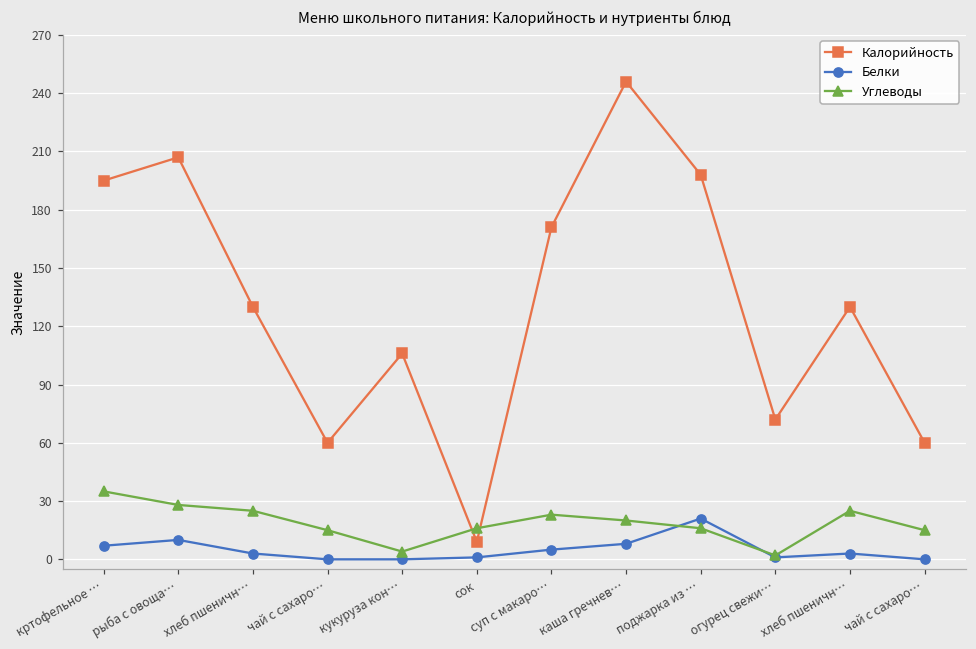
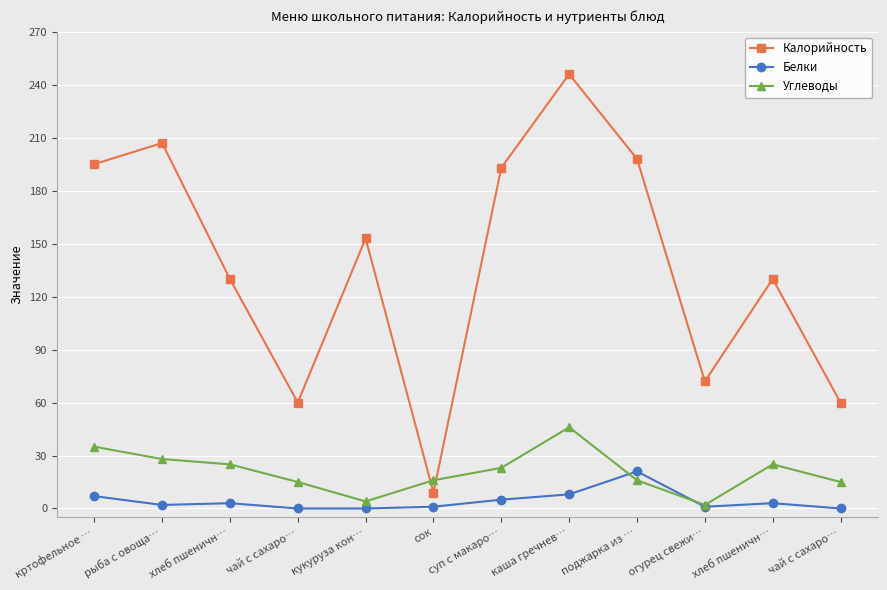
  {
    "Калорийность": {
      "кртофельное …": 195,
      "рыба с овоща…": 207,
-     "кукуруза кон…": 106,
+     "кукуруза кон…": 153,
      "сок": 9,
-     "суп с макаро…": 171,
+     "суп с макаро…": 193,
      "каша гречнев…": 246,
      "поджарка из …": 198,
      "огурец свежи…": 72
    },
    "Белки": {
      "кртофельное …": 7,
-     "рыба с овоща…": 10,
+     "рыба с овоща…": 2,
      "кукуруза кон…": 0,
      "сок": 1,
      "суп с макаро…": 5,
      "каша гречнев…": 8,
      "поджарка из …": 21
    },
    "Углеводы": {
      "кртофельное …": 35,
      "рыба с овоща…": 28,
      "кукуруза кон…": 4,
      "сок": 16,
      "суп с макаро…": 23,
-     "каша гречнев…": 20,
+     "каша гречнев…": 46,
      "поджарка из …": 16
    }
  }
